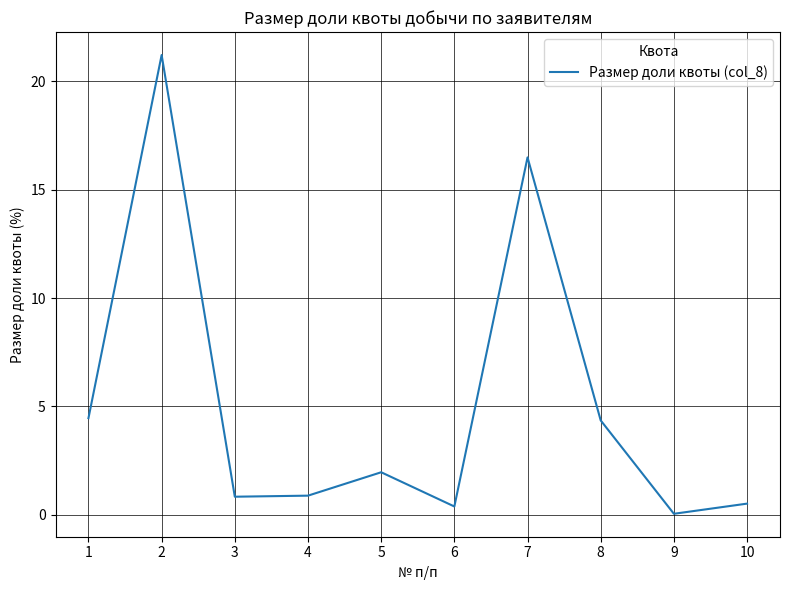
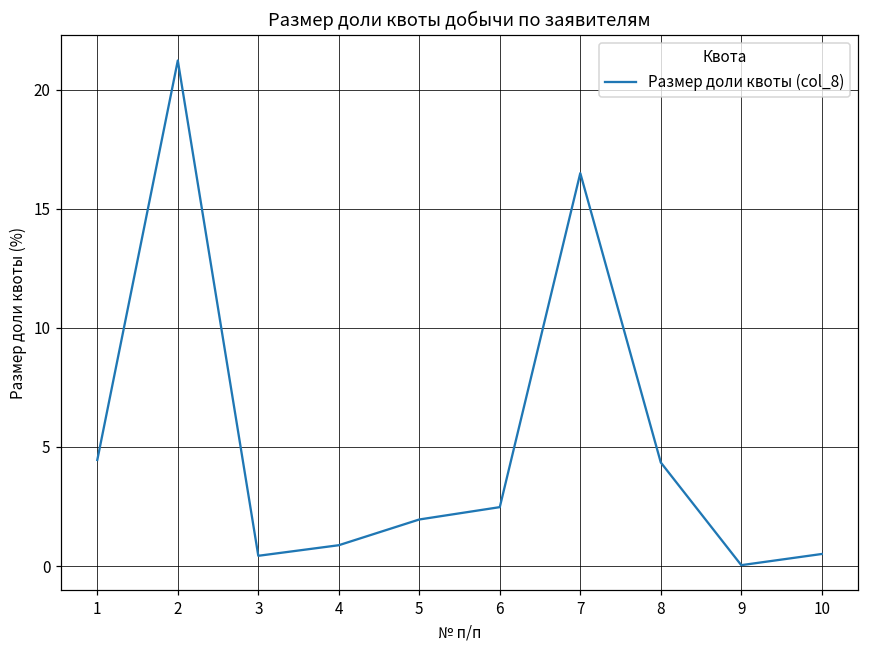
  {
    "1": 4.5,
    "2": 21.2,
-   "3": 0.8,
+   "3": 0.4,
    "4": 0.9,
    "5": 2.0,
-   "6": 0.4,
+   "6": 2.5,
    "7": 16.5,
    "8": 4.4,
    "9": 0.0,
    "10": 0.5
  }
